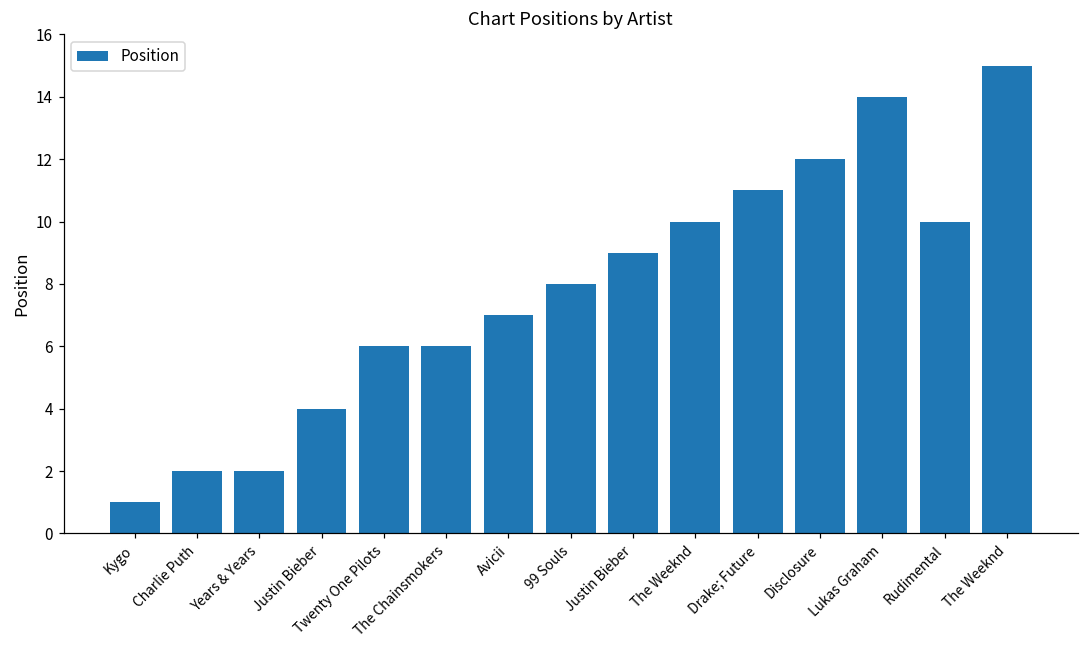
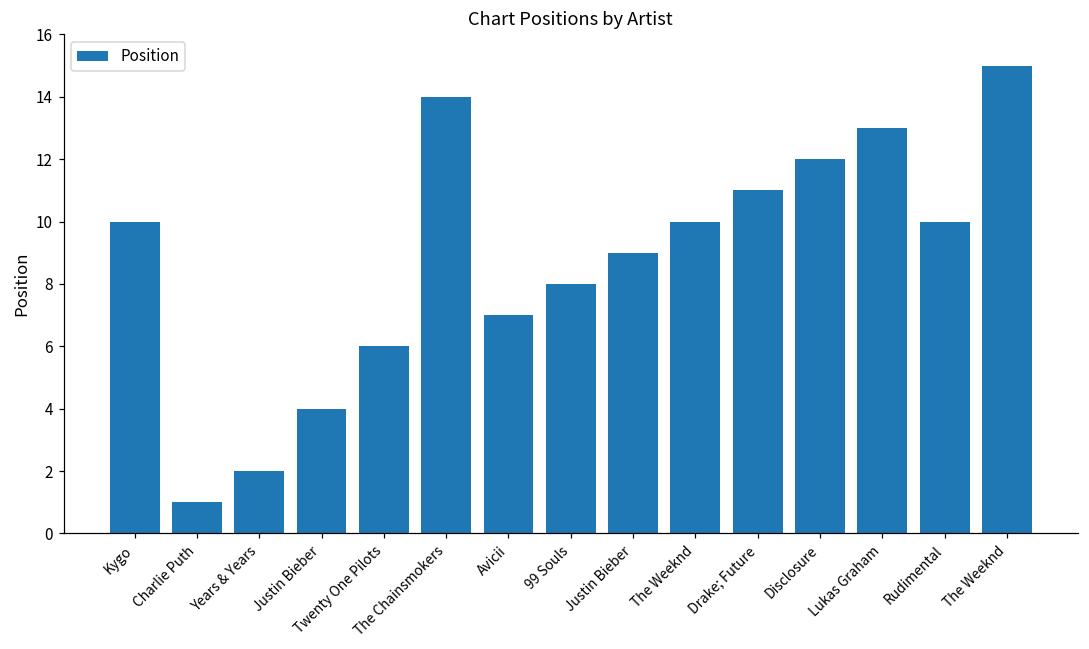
  {
-   "Kygo": 1,
-   "Charlie Puth": 2,
+   "Kygo": 10,
+   "Charlie Puth": 1,
    "Years & Years": 2,
    "Twenty One Pilots": 6,
-   "The Chainsmokers": 6,
+   "The Chainsmokers": 14,
    "Avicii": 7,
    "99 Souls": 8,
    "Drake; Future": 11,
    "Disclosure": 12,
-   "Lukas Graham": 14,
+   "Lukas Graham": 13,
    "Rudimental": 10
  }
